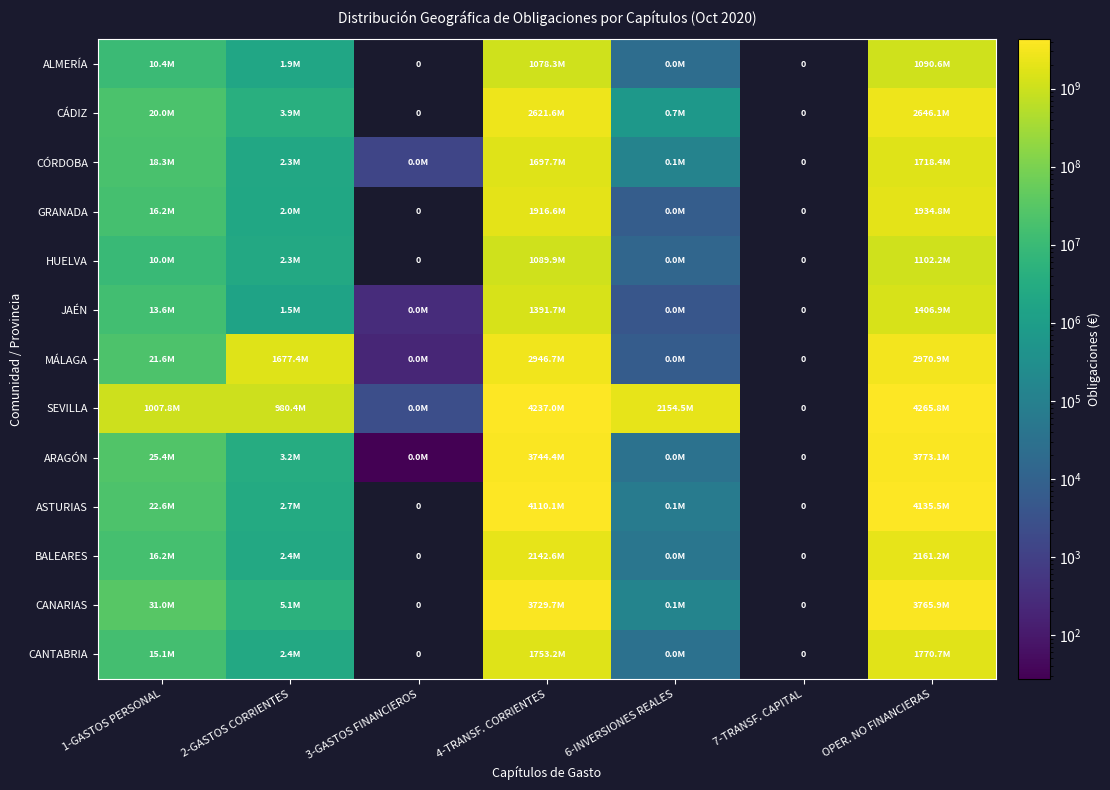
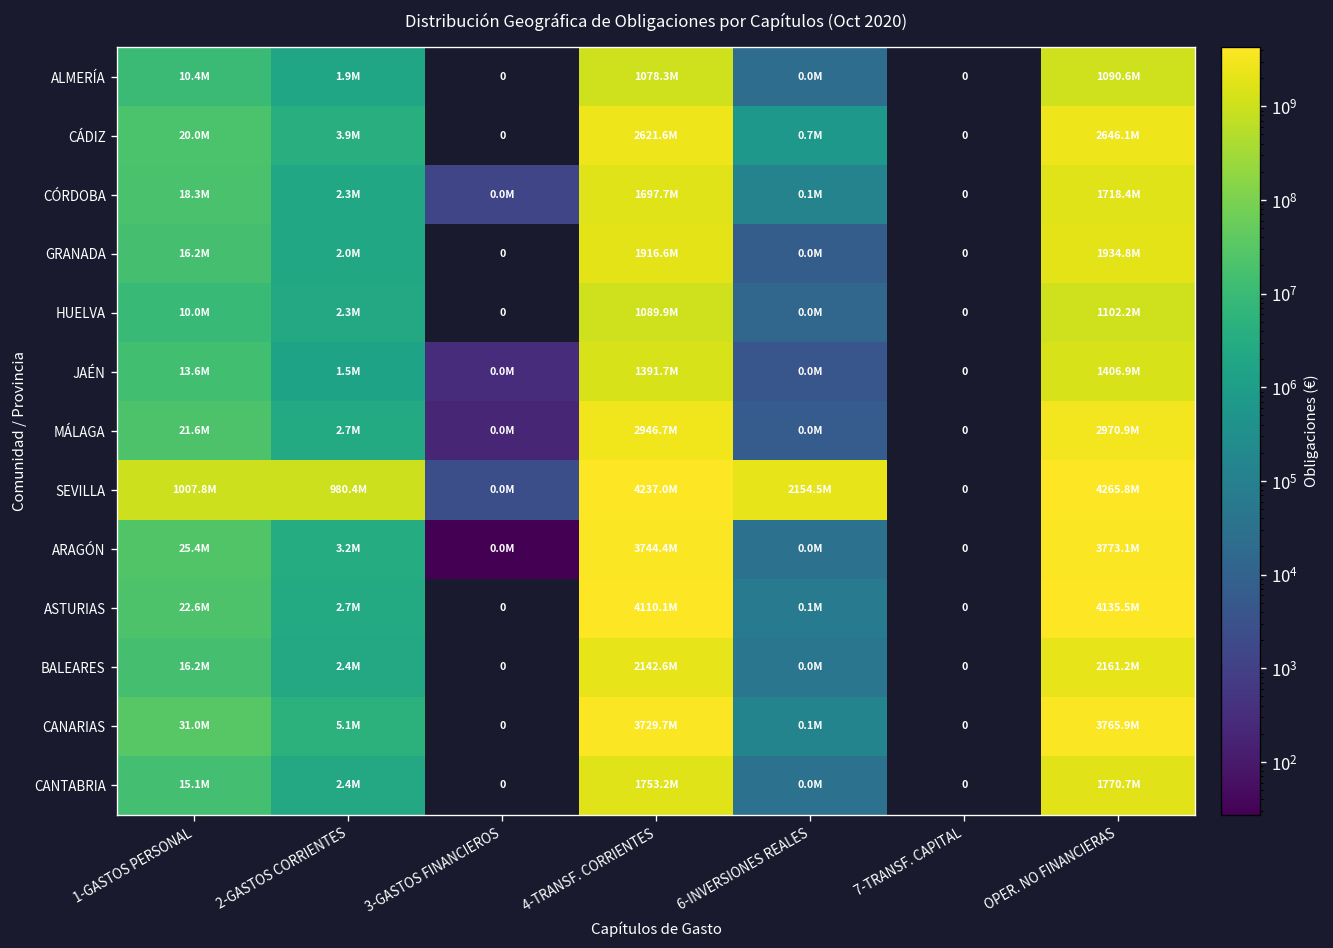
  {
    "ALMERÍA": {
      "1-GASTOS PERSONAL": "10.4M",
      "2-GASTOS CORRIENTES": "1.9M",
      "4-TRANSF. CORRIENTES": "1078.3M",
      "6-INVERSIONES REALES": "0.0M",
      "OPER. NO FINANCIERAS": "1090.6M"
    },
    "CÁDIZ": {
      "1-GASTOS PERSONAL": "20.0M",
      "2-GASTOS CORRIENTES": "3.9M",
      "4-TRANSF. CORRIENTES": "2621.6M",
      "6-INVERSIONES REALES": "0.7M",
      "OPER. NO FINANCIERAS": "2646.1M"
    },
    "CÓRDOBA": {
      "1-GASTOS PERSONAL": "18.3M",
      "2-GASTOS CORRIENTES": "2.3M",
      "3-GASTOS FINANCIEROS": "0.0M",
      "4-TRANSF. CORRIENTES": "1697.7M",
      "6-INVERSIONES REALES": "0.1M",
      "OPER. NO FINANCIERAS": "1718.4M"
    },
    "GRANADA": {
      "1-GASTOS PERSONAL": "16.2M",
      "2-GASTOS CORRIENTES": "2.0M",
      "4-TRANSF. CORRIENTES": "1916.6M",
      "6-INVERSIONES REALES": "0.0M",
      "OPER. NO FINANCIERAS": "1934.8M"
    },
    "HUELVA": {
      "1-GASTOS PERSONAL": "10.0M",
      "2-GASTOS CORRIENTES": "2.3M",
      "4-TRANSF. CORRIENTES": "1089.9M",
      "6-INVERSIONES REALES": "0.0M",
      "OPER. NO FINANCIERAS": "1102.2M"
    },
    "JAÉN": {
      "1-GASTOS PERSONAL": "13.6M",
      "2-GASTOS CORRIENTES": "1.5M",
      "3-GASTOS FINANCIEROS": "0.0M",
      "4-TRANSF. CORRIENTES": "1391.7M",
      "6-INVERSIONES REALES": "0.0M",
      "OPER. NO FINANCIERAS": "1406.9M"
    },
    "MÁLAGA": {
      "1-GASTOS PERSONAL": "21.6M",
-     "2-GASTOS CORRIENTES": "1677.4M",
+     "2-GASTOS CORRIENTES": "2.7M",
      "3-GASTOS FINANCIEROS": "0.0M",
      "4-TRANSF. CORRIENTES": "2946.7M",
      "6-INVERSIONES REALES": "0.0M",
      "OPER. NO FINANCIERAS": "2970.9M"
    },
    "SEVILLA": {
      "1-GASTOS PERSONAL": "1007.8M",
      "2-GASTOS CORRIENTES": "980.4M",
      "3-GASTOS FINANCIEROS": "0.0M",
      "4-TRANSF. CORRIENTES": "4237.0M",
      "6-INVERSIONES REALES": "2154.5M",
      "OPER. NO FINANCIERAS": "4265.8M"
    },
    "ARAGÓN": {
      "1-GASTOS PERSONAL": "25.4M",
      "2-GASTOS CORRIENTES": "3.2M",
      "3-GASTOS FINANCIEROS": "0.0M",
      "4-TRANSF. CORRIENTES": "3744.4M",
      "6-INVERSIONES REALES": "0.0M",
      "OPER. NO FINANCIERAS": "3773.1M"
    },
    "ASTURIAS": {
      "1-GASTOS PERSONAL": "22.6M",
      "2-GASTOS CORRIENTES": "2.7M",
      "4-TRANSF. CORRIENTES": "4110.1M",
      "6-INVERSIONES REALES": "0.1M",
      "OPER. NO FINANCIERAS": "4135.5M"
    },
    "BALEARES": {
      "1-GASTOS PERSONAL": "16.2M",
      "2-GASTOS CORRIENTES": "2.4M",
      "4-TRANSF. CORRIENTES": "2142.6M",
      "6-INVERSIONES REALES": "0.0M",
      "OPER. NO FINANCIERAS": "2161.2M"
    },
    "CANARIAS": {
      "1-GASTOS PERSONAL": "31.0M",
      "2-GASTOS CORRIENTES": "5.1M",
      "4-TRANSF. CORRIENTES": "3729.7M",
      "6-INVERSIONES REALES": "0.1M",
      "OPER. NO FINANCIERAS": "3765.9M"
    },
    "CANTABRIA": {
      "1-GASTOS PERSONAL": "15.1M",
      "2-GASTOS CORRIENTES": "2.4M",
      "4-TRANSF. CORRIENTES": "1753.2M",
      "6-INVERSIONES REALES": "0.0M",
      "OPER. NO FINANCIERAS": "1770.7M"
    }
  }
